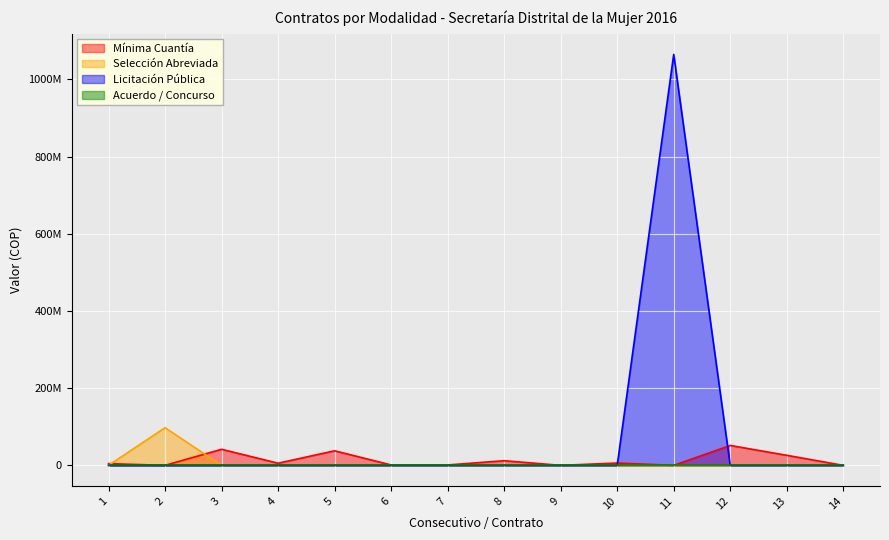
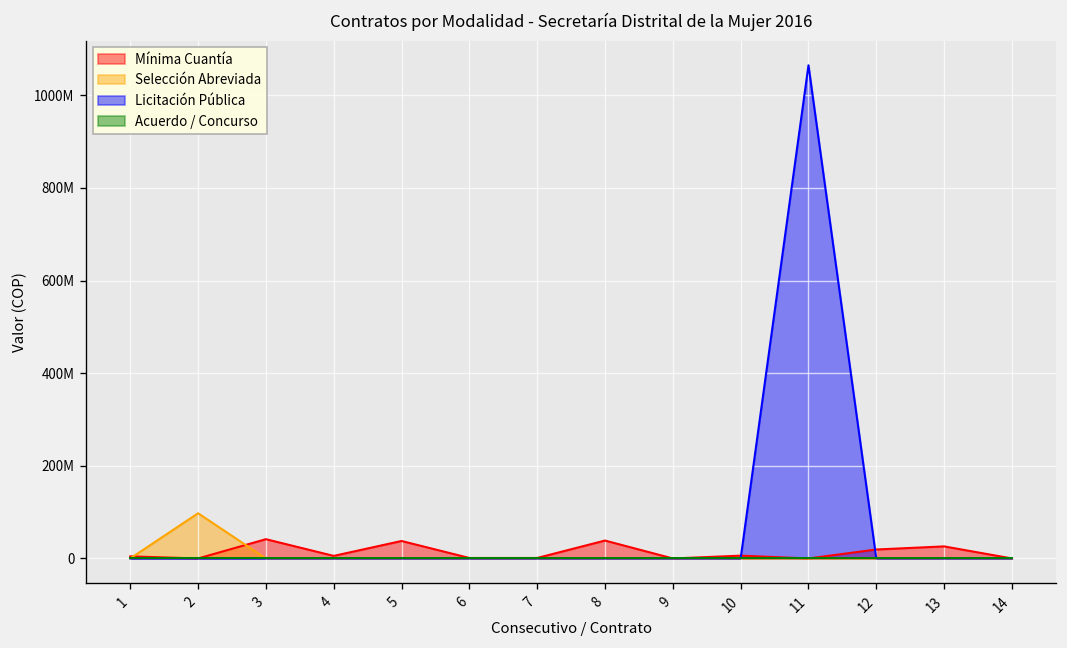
  {
    "Mínima Cuantía": {
      "3": 40000000,
      "5": 40000000,
-     "8": 10000000,
-     "12": 50000000,
+     "8": 40000000,
+     "12": 20000000,
      "13": 30000000
    },
    "Selección Abreviada": {
      "2": 100000000
    },
    "Licitación Pública": {
      "11": 1060000000
    }
  }
